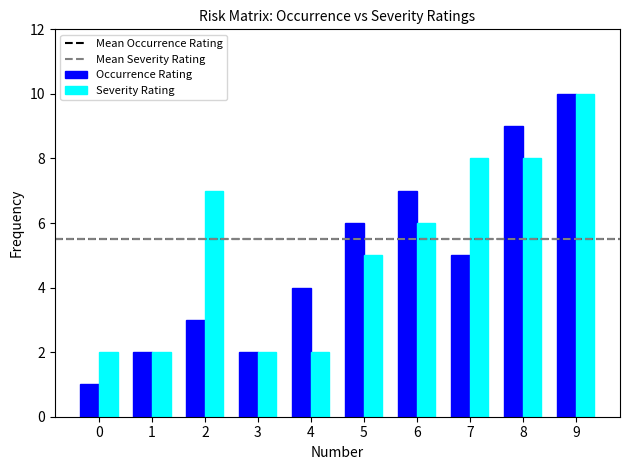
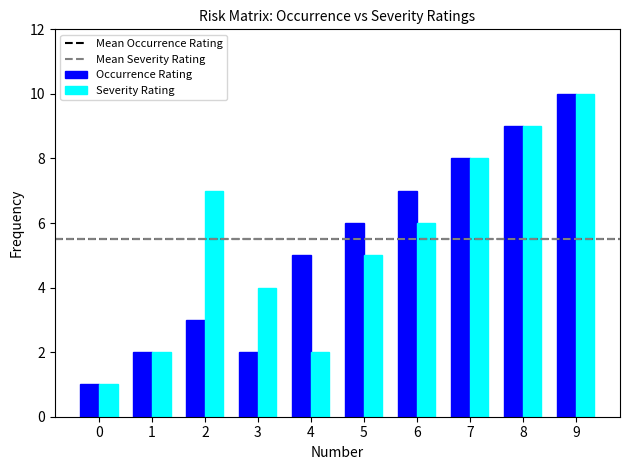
  {
    "Occurrence Rating": {
      "0": 1,
      "1": 2,
      "2": 3,
      "3": 2,
-     "4": 4,
+     "4": 5,
      "5": 6,
      "6": 7,
-     "7": 5,
+     "7": 8,
      "8": 9,
      "9": 10
    },
    "Severity Rating": {
-     "0": 2,
+     "0": 1,
      "1": 2,
      "2": 7,
-     "3": 2,
+     "3": 4,
      "4": 2,
      "5": 5,
      "6": 6,
      "7": 8,
-     "8": 8,
+     "8": 9,
      "9": 10
    }
  }
